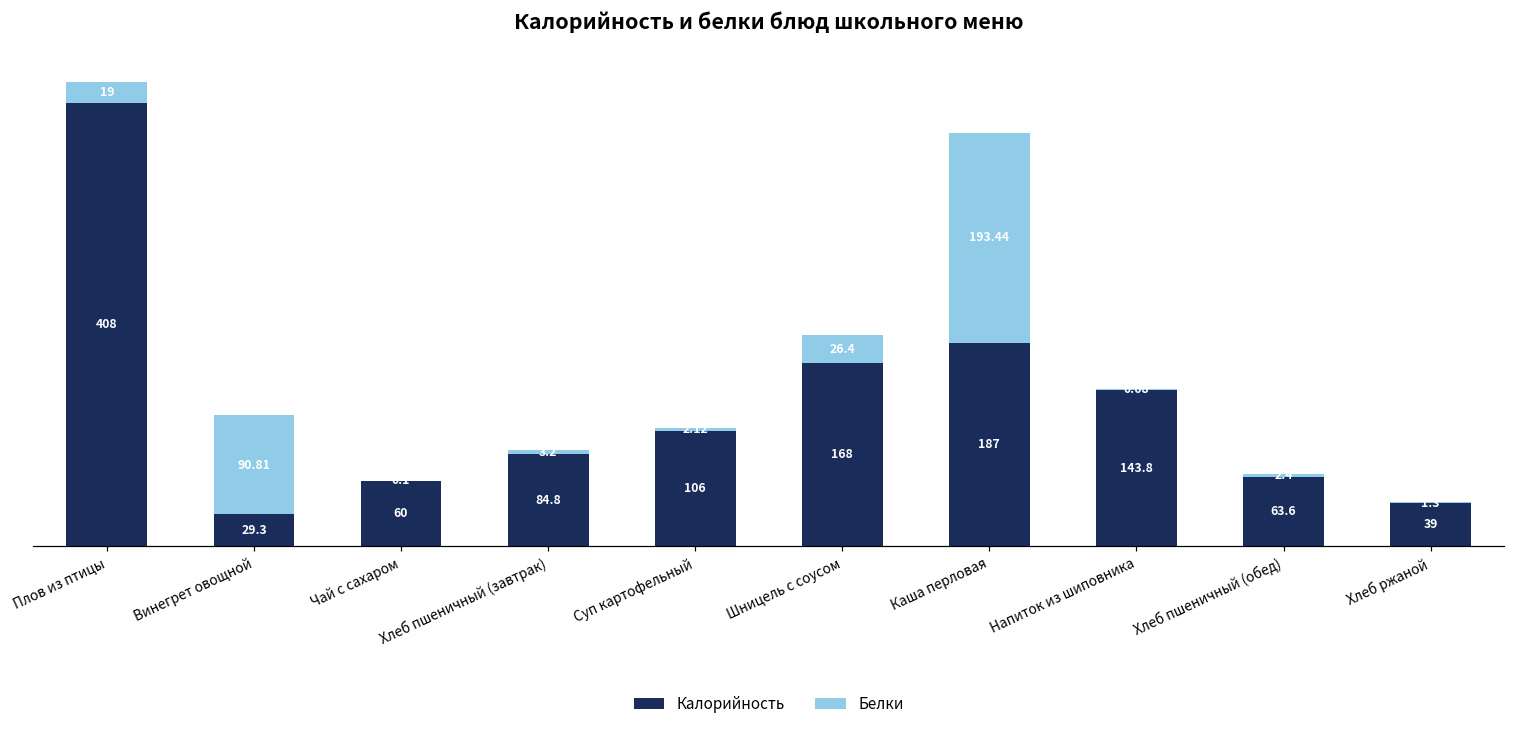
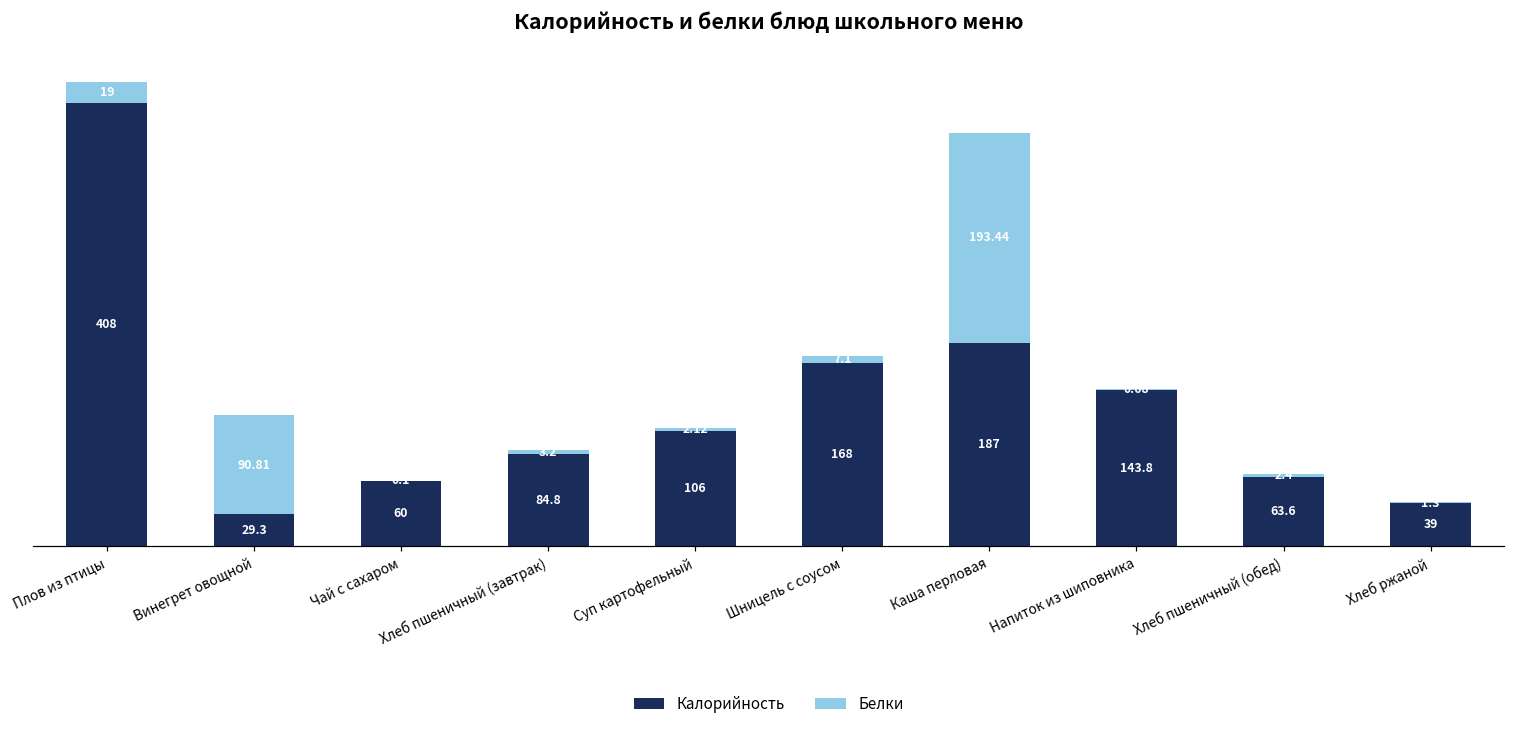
  {
    "Калорийность": {
      "Плов из птицы": 408,
      "Винегрет овощной": 29.3,
      "Чай с сахаром": 60,
      "Хлеб пшеничный (завтрак)": 84.8,
      "Суп картофельный": 106,
      "Шницель с соусом": 168,
      "Каша перловая": 187,
      "Напиток из шиповника": 143.8,
      "Хлеб пшеничный (обед)": 63.6,
      "Хлеб ржаной": 39
    },
    "Белки": {
      "Плов из птицы": 19,
      "Винегрет овощной": 90.81,
      "Хлеб пшеничный (завтрак)": 3.2,
      "Суп картофельный": 2.12,
-     "Шницель с соусом": 26.4,
+     "Шницель с соусом": 7.1,
      "Каша перловая": 193.44,
      "Хлеб пшеничный (обед)": 2.4
    }
  }
